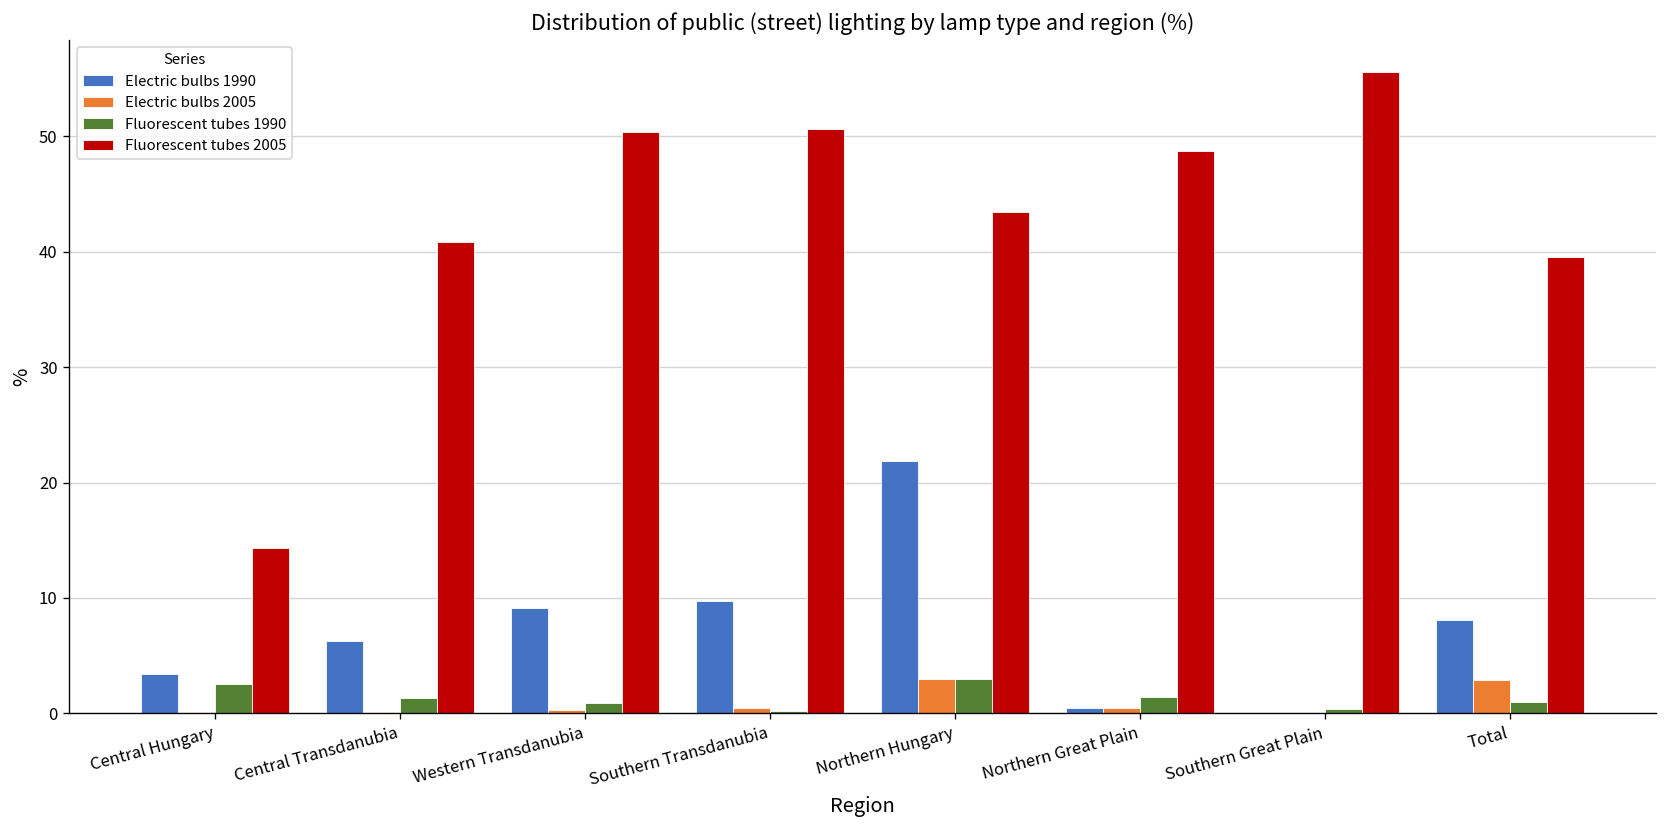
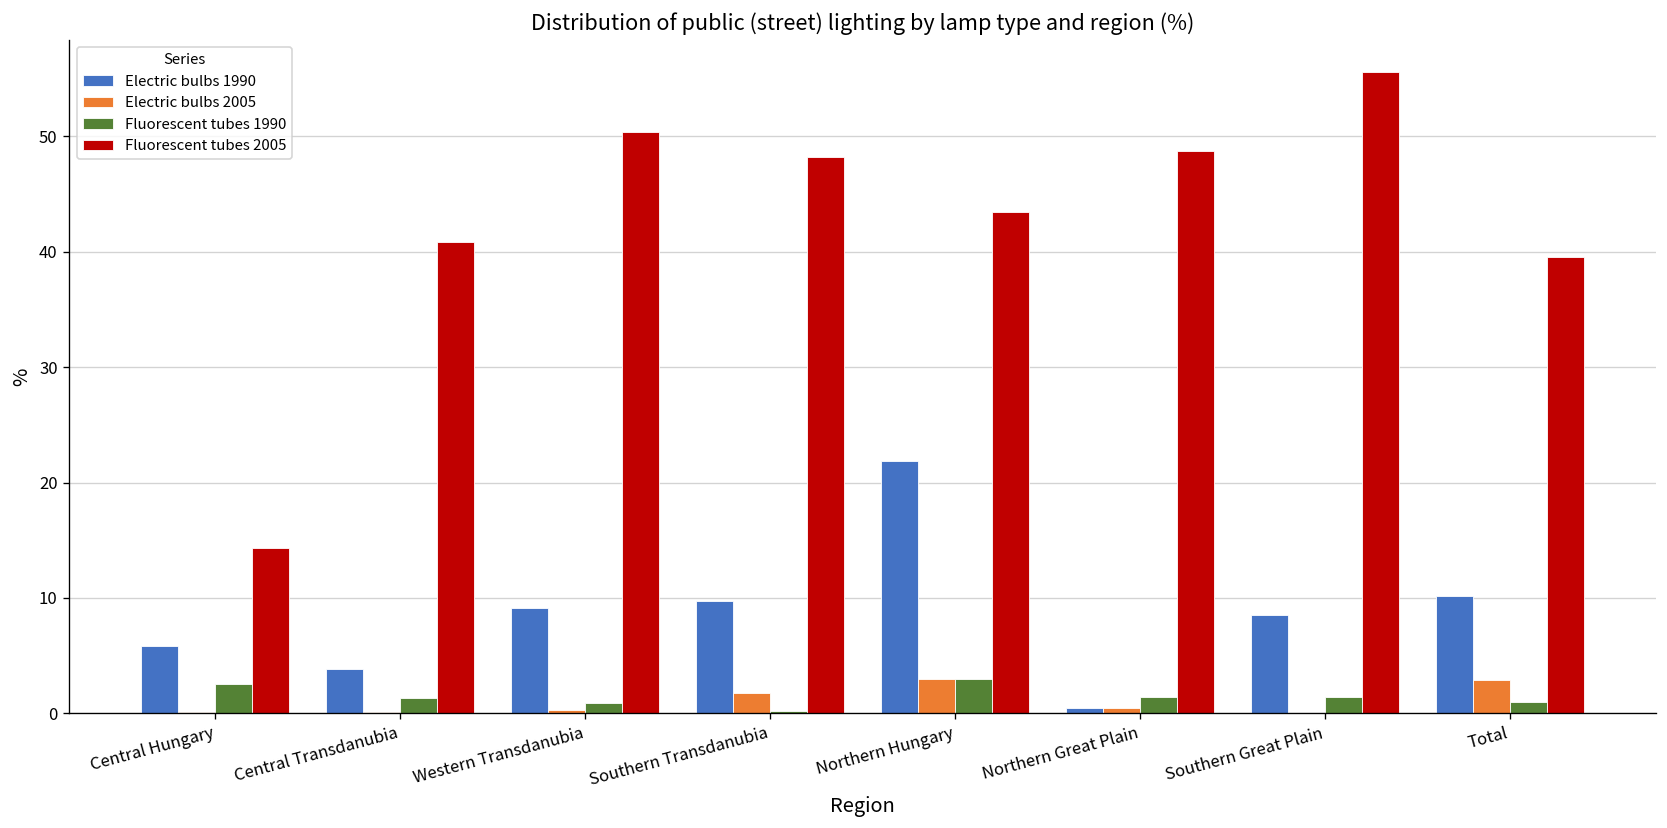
  {
    "Electric bulbs 1990": {
-     "Central Hungary": 3,
-     "Central Transdanubia": 6,
+     "Central Hungary": 6,
+     "Central Transdanubia": 4,
      "Western Transdanubia": 9,
      "Southern Transdanubia": 10,
      "Northern Hungary": 22,
      "Northern Great Plain": 1,
-     "Southern Great Plain": 0,
-     "Total": 8
+     "Southern Great Plain": 9,
+     "Total": 10
    },
    "Electric bulbs 2005": {
      "Western Transdanubia": 0,
-     "Southern Transdanubia": 1,
+     "Southern Transdanubia": 2,
      "Northern Hungary": 3,
      "Northern Great Plain": 1,
      "Southern Great Plain": 0,
      "Total": 3
    },
    "Fluorescent tubes 1990": {
      "Central Hungary": 3,
      "Central Transdanubia": 1,
      "Western Transdanubia": 1,
      "Northern Hungary": 3,
      "Northern Great Plain": 1,
-     "Southern Great Plain": 0,
+     "Southern Great Plain": 1,
      "Total": 1
    },
    "Fluorescent tubes 2005": {
      "Central Hungary": 14,
      "Central Transdanubia": 41,
      "Western Transdanubia": 50,
-     "Southern Transdanubia": 51,
+     "Southern Transdanubia": 48,
      "Northern Hungary": 43,
      "Northern Great Plain": 49,
      "Southern Great Plain": 56,
      "Total": 40
    }
  }
